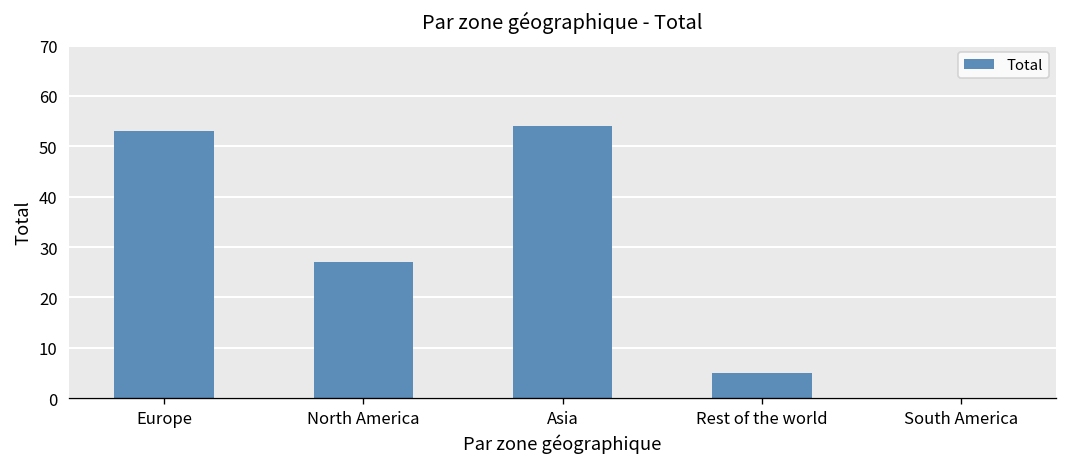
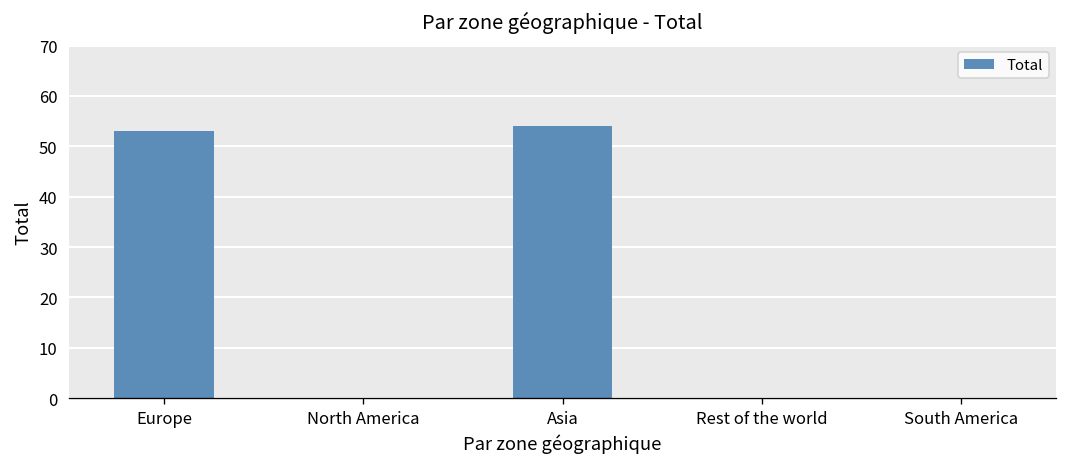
  {
    "Europe": 53,
-   "North America": 27,
+   "North America": 0,
    "Asia": 54,
-   "Rest of the world": 5,
+   "Rest of the world": 0,
    "South America": 0
  }
